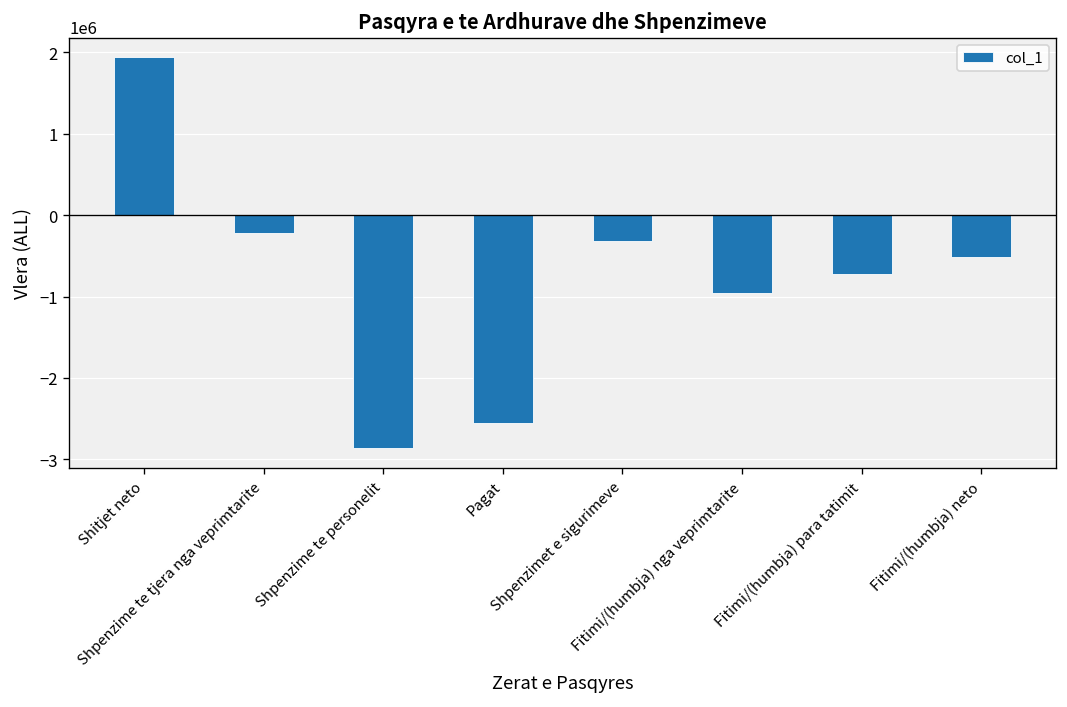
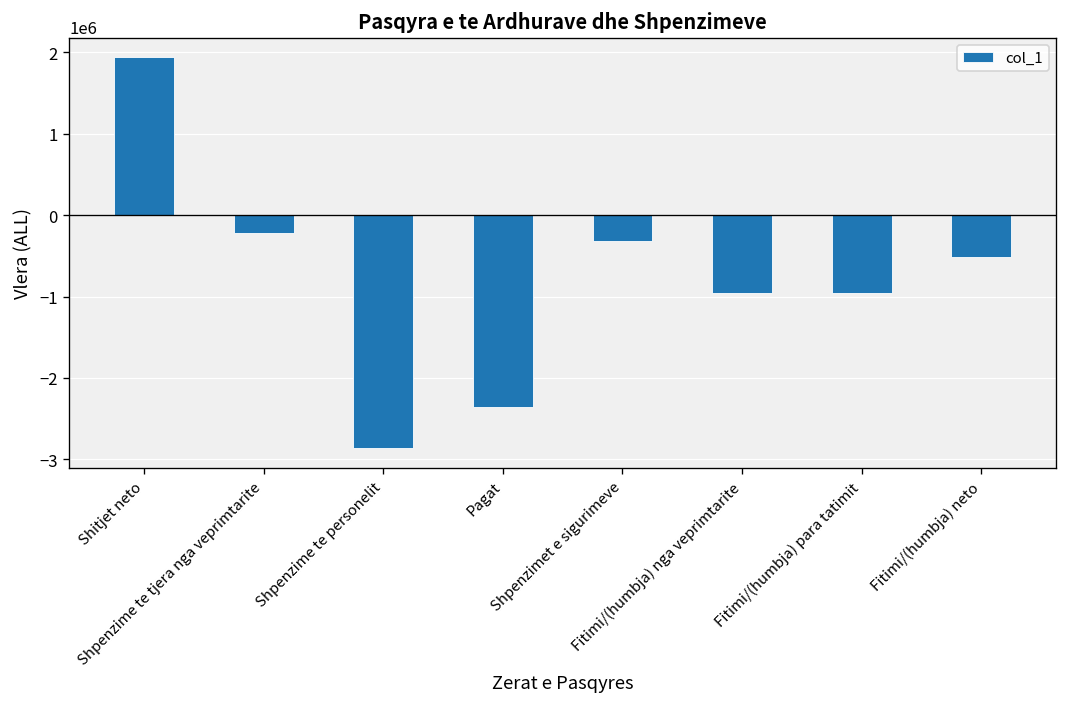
  {
    "Shitjet neto": 1900000,
    "Shpenzime te tjera nga veprimtarite": -200000,
    "Shpenzime te personelit": -2900000,
-   "Pagat": -2500000,
+   "Pagat": -2400000,
    "Shpenzimet e sigurimeve": -300000,
    "Fitimi/(humbja) nga veprimtarite": -1000000,
-   "Fitimi/(humbja) para tatimit": -700000,
+   "Fitimi/(humbja) para tatimit": -1000000,
    "Fitimi/(humbja) neto": -500000
  }
